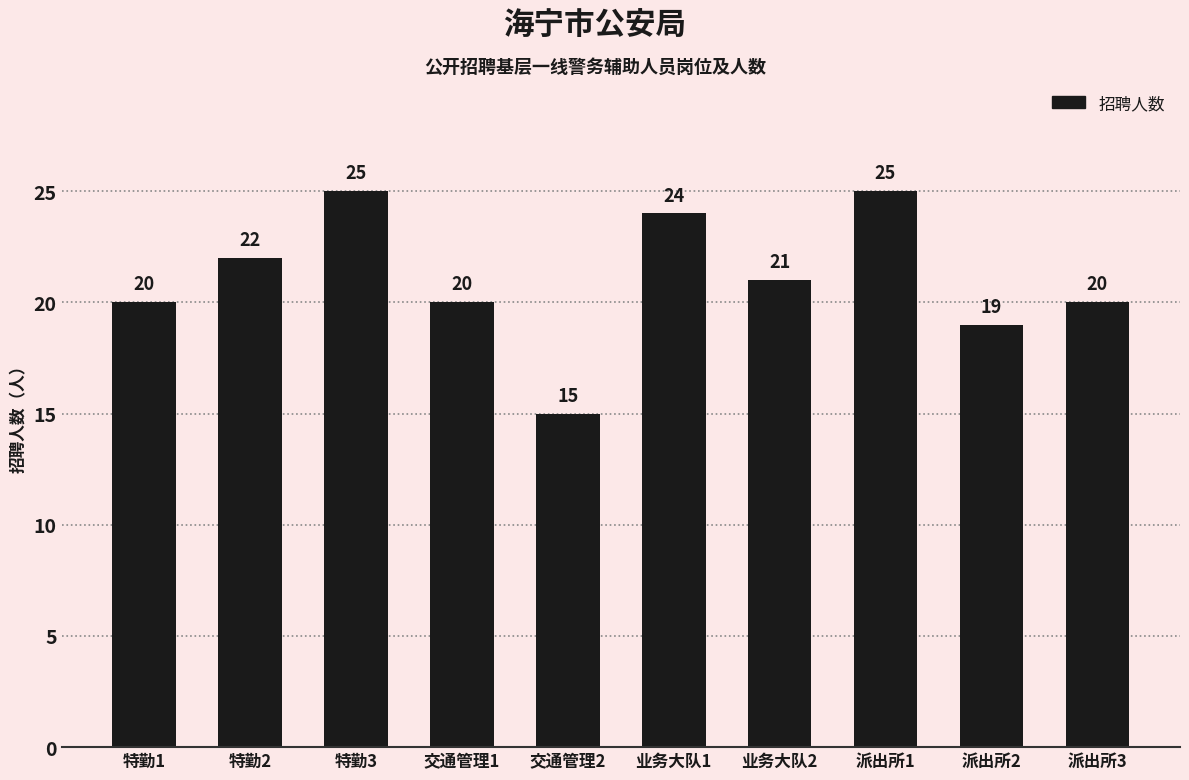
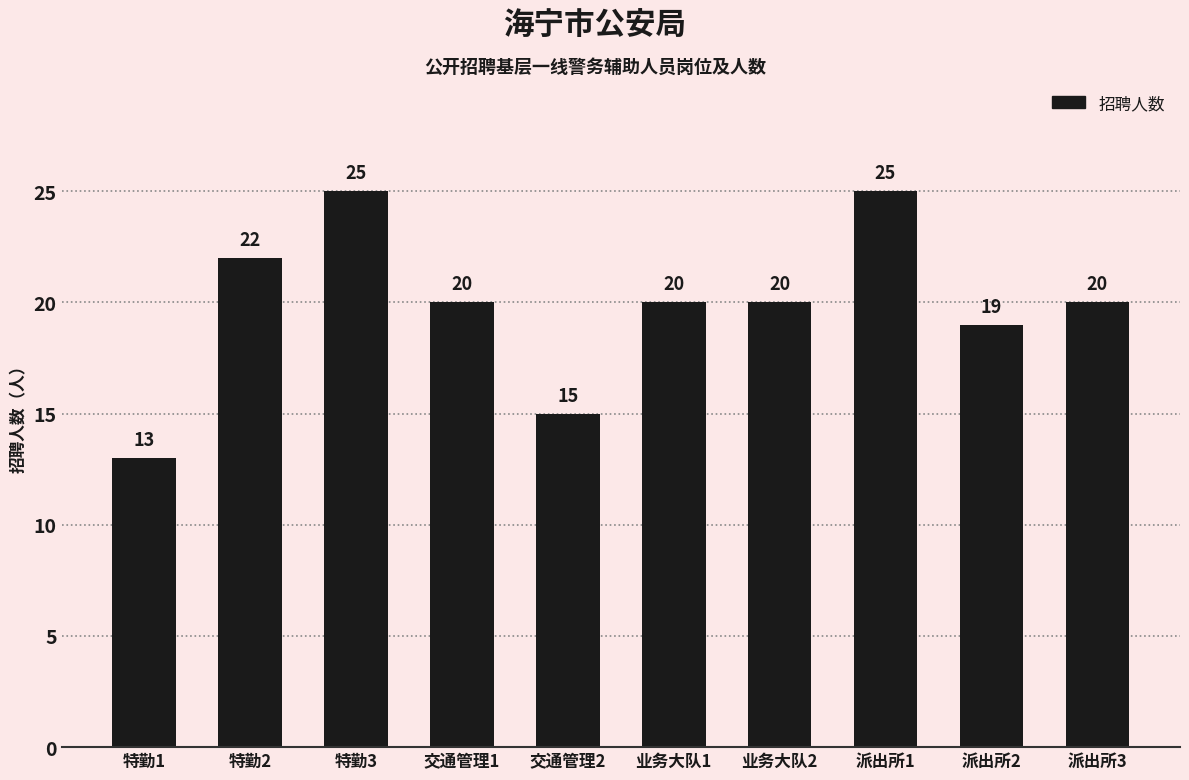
  {
-   "特勤1": 20,
+   "特勤1": 13,
    "特勤2": 22,
    "特勤3": 25,
    "交通管理1": 20,
    "交通管理2": 15,
-   "业务大队1": 24,
-   "业务大队2": 21,
+   "业务大队1": 20,
+   "业务大队2": 20,
    "派出所1": 25,
    "派出所2": 19,
    "派出所3": 20
  }
